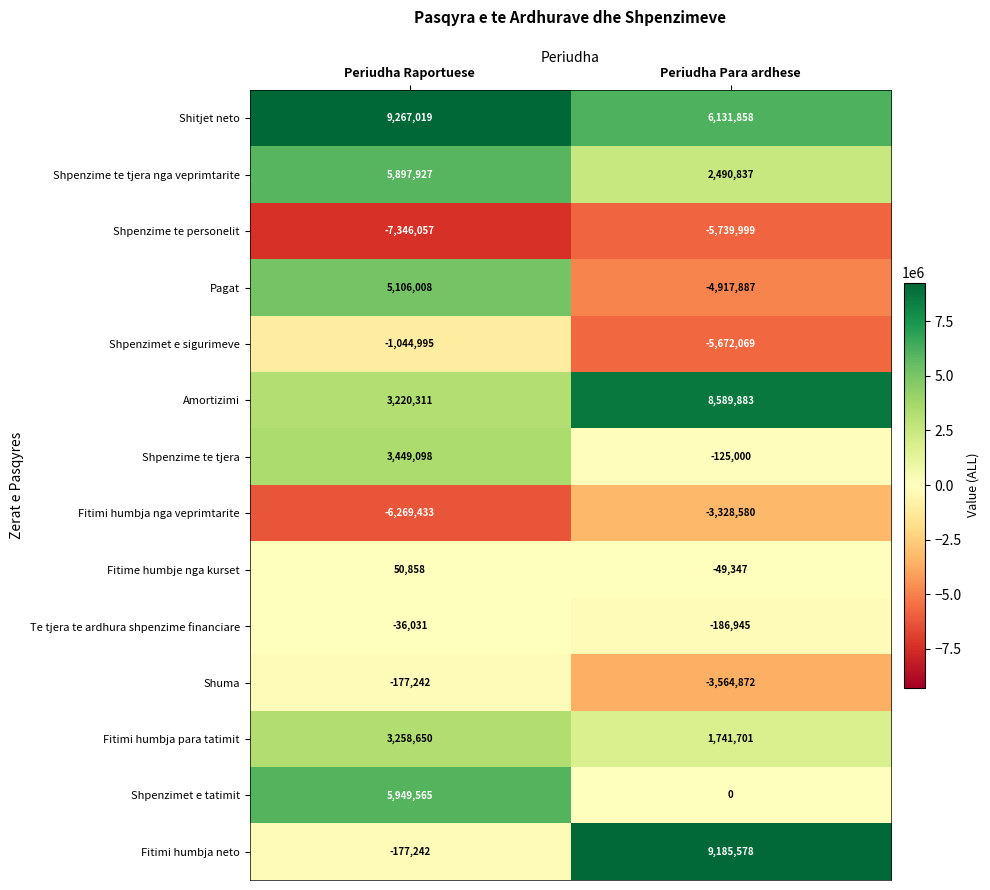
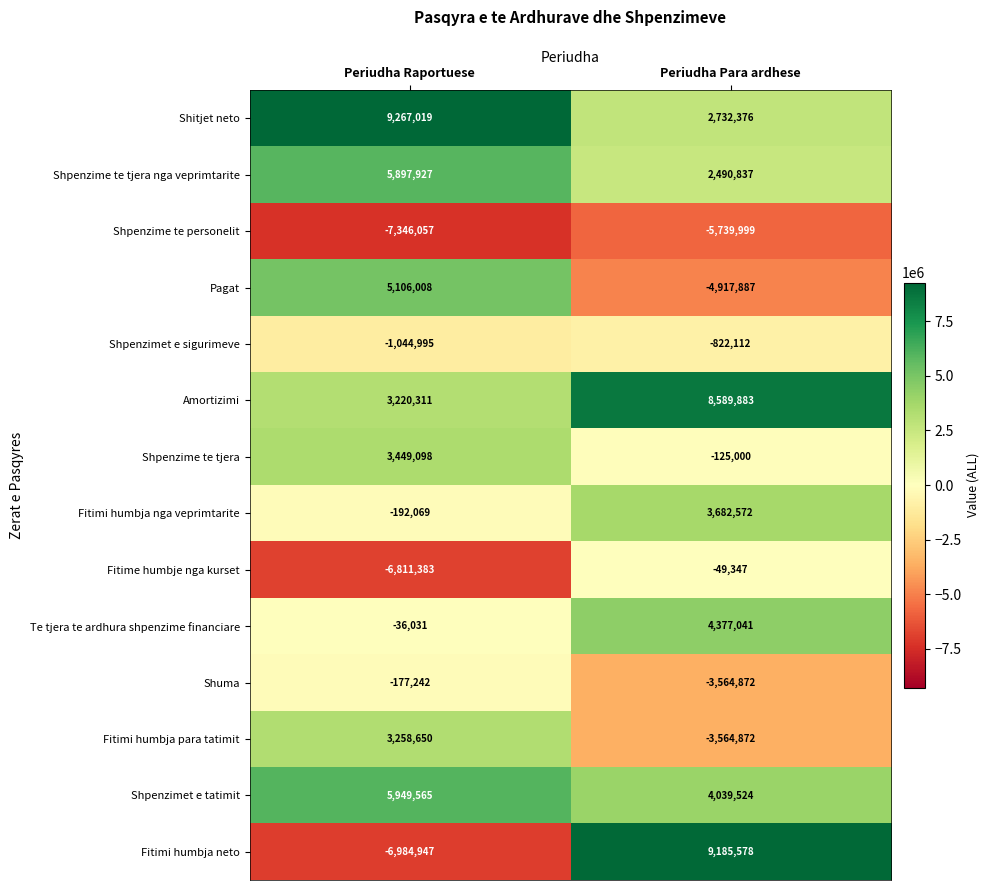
  {
    "Shitjet neto": {
      "Periudha Raportuese": "9,267,019",
-     "Periudha Para ardhese": "6,131,858"
+     "Periudha Para ardhese": "2,732,376"
    },
    "Shpenzime te tjera nga veprimtarite": {
      "Periudha Raportuese": "5,897,927",
      "Periudha Para ardhese": "2,490,837"
    },
    "Shpenzime te personelit": {
      "Periudha Raportuese": "-7,346,057",
      "Periudha Para ardhese": "-5,739,999"
    },
    "Pagat": {
      "Periudha Raportuese": "5,106,008",
      "Periudha Para ardhese": "-4,917,887"
    },
    "Shpenzimet e sigurimeve": {
      "Periudha Raportuese": "-1,044,995",
-     "Periudha Para ardhese": "-5,672,069"
+     "Periudha Para ardhese": "-822,112"
    },
    "Amortizimi": {
      "Periudha Raportuese": "3,220,311",
      "Periudha Para ardhese": "8,589,883"
    },
    "Shpenzime te tjera": {
      "Periudha Raportuese": "3,449,098",
      "Periudha Para ardhese": "-125,000"
    },
    "Fitimi humbja nga veprimtarite": {
-     "Periudha Raportuese": "-6,269,433",
-     "Periudha Para ardhese": "-3,328,580"
+     "Periudha Raportuese": "-192,069",
+     "Periudha Para ardhese": "3,682,572"
    },
    "Fitime humbje nga kurset": {
-     "Periudha Raportuese": "50,858",
+     "Periudha Raportuese": "-6,811,383",
      "Periudha Para ardhese": "-49,347"
    },
    "Te tjera te ardhura shpenzime financiare": {
      "Periudha Raportuese": "-36,031",
-     "Periudha Para ardhese": "-186,945"
+     "Periudha Para ardhese": "4,377,041"
    },
    "Shuma": {
      "Periudha Raportuese": "-177,242",
      "Periudha Para ardhese": "-3,564,872"
    },
    "Fitimi humbja para tatimit": {
      "Periudha Raportuese": "3,258,650",
-     "Periudha Para ardhese": "1,741,701"
+     "Periudha Para ardhese": "-3,564,872"
    },
    "Shpenzimet e tatimit": {
      "Periudha Raportuese": "5,949,565",
-     "Periudha Para ardhese": "0"
+     "Periudha Para ardhese": "4,039,524"
    },
    "Fitimi humbja neto": {
-     "Periudha Raportuese": "-177,242",
+     "Periudha Raportuese": "-6,984,947",
      "Periudha Para ardhese": "9,185,578"
    }
  }
